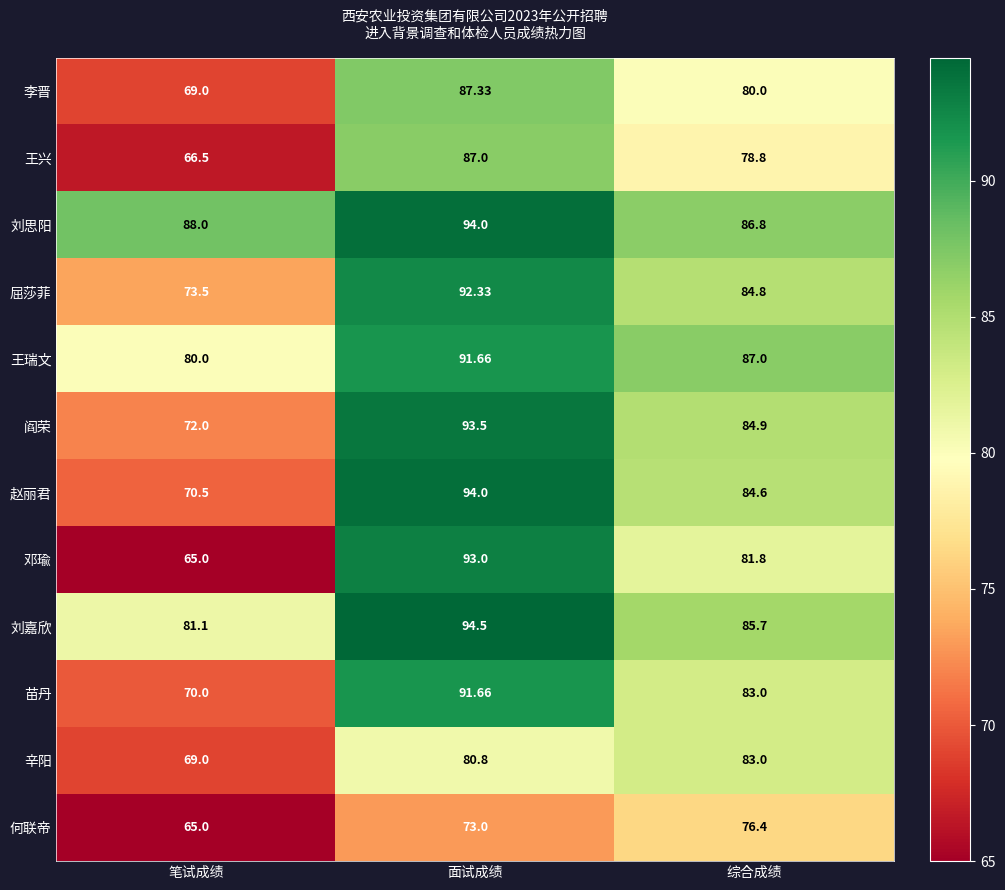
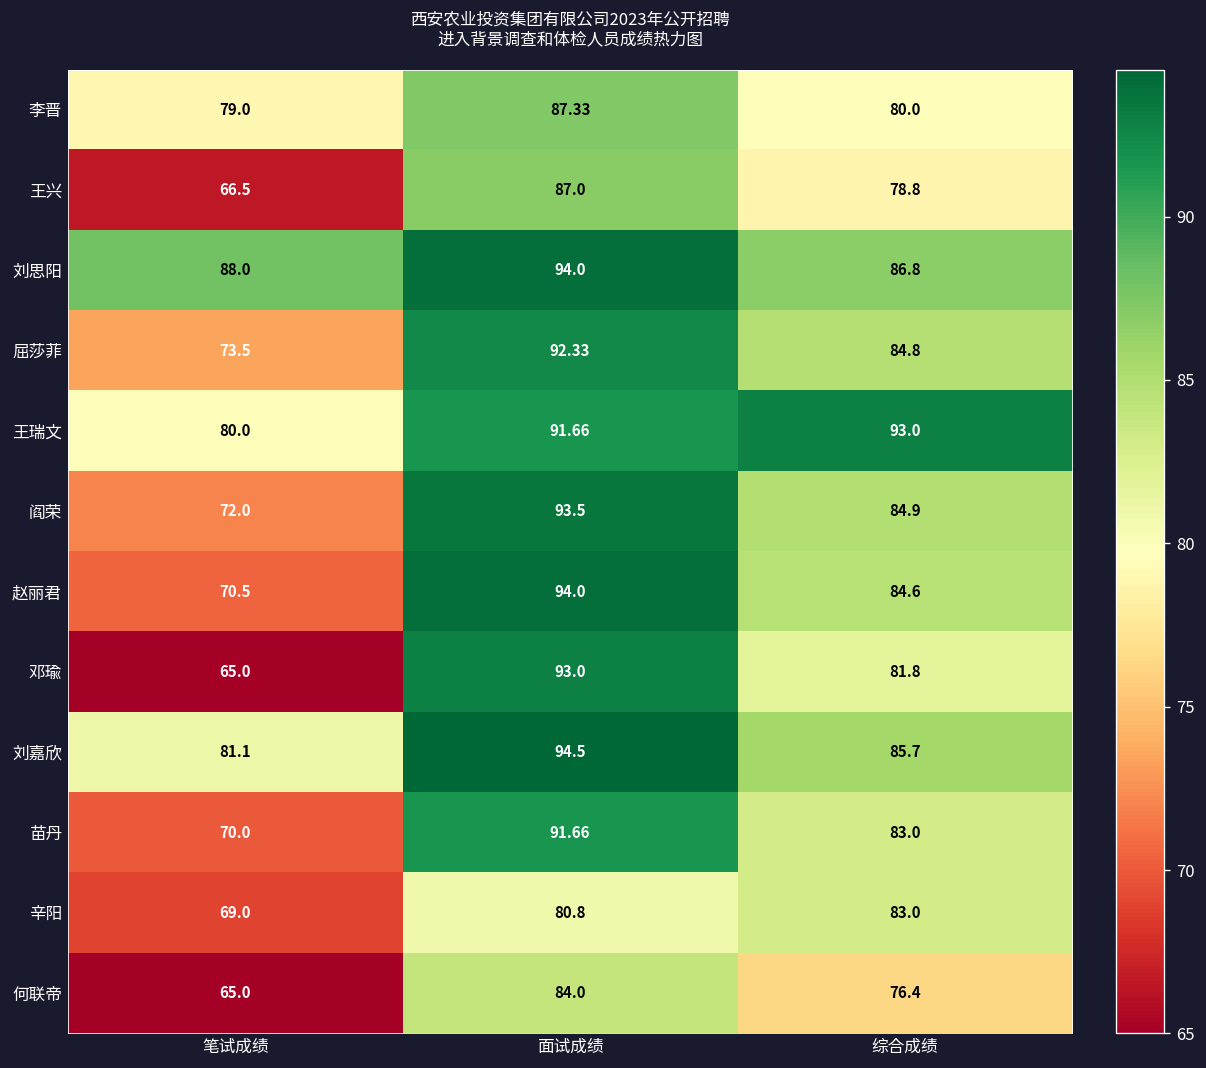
  {
    "李晋": {
-     "笔试成绩": 69.0,
+     "笔试成绩": 79.0,
      "面试成绩": 87.33,
      "综合成绩": 80.0
    },
    "王兴": {
      "笔试成绩": 66.5,
      "面试成绩": 87.0,
      "综合成绩": 78.8
    },
    "刘思阳": {
      "笔试成绩": 88.0,
      "面试成绩": 94.0,
      "综合成绩": 86.8
    },
    "屈莎菲": {
      "笔试成绩": 73.5,
      "面试成绩": 92.33,
      "综合成绩": 84.8
    },
    "王瑞文": {
      "笔试成绩": 80.0,
      "面试成绩": 91.66,
-     "综合成绩": 87.0
+     "综合成绩": 93.0
    },
    "阎荣": {
      "笔试成绩": 72.0,
      "面试成绩": 93.5,
      "综合成绩": 84.9
    },
    "赵丽君": {
      "笔试成绩": 70.5,
      "面试成绩": 94.0,
      "综合成绩": 84.6
    },
    "邓瑜": {
      "笔试成绩": 65.0,
      "面试成绩": 93.0,
      "综合成绩": 81.8
    },
    "刘嘉欣": {
      "笔试成绩": 81.1,
      "面试成绩": 94.5,
      "综合成绩": 85.7
    },
    "苗丹": {
      "笔试成绩": 70.0,
      "面试成绩": 91.66,
      "综合成绩": 83.0
    },
    "辛阳": {
      "笔试成绩": 69.0,
      "面试成绩": 80.8,
      "综合成绩": 83.0
    },
    "何联帝": {
      "笔试成绩": 65.0,
-     "面试成绩": 73.0,
+     "面试成绩": 84.0,
      "综合成绩": 76.4
    }
  }
